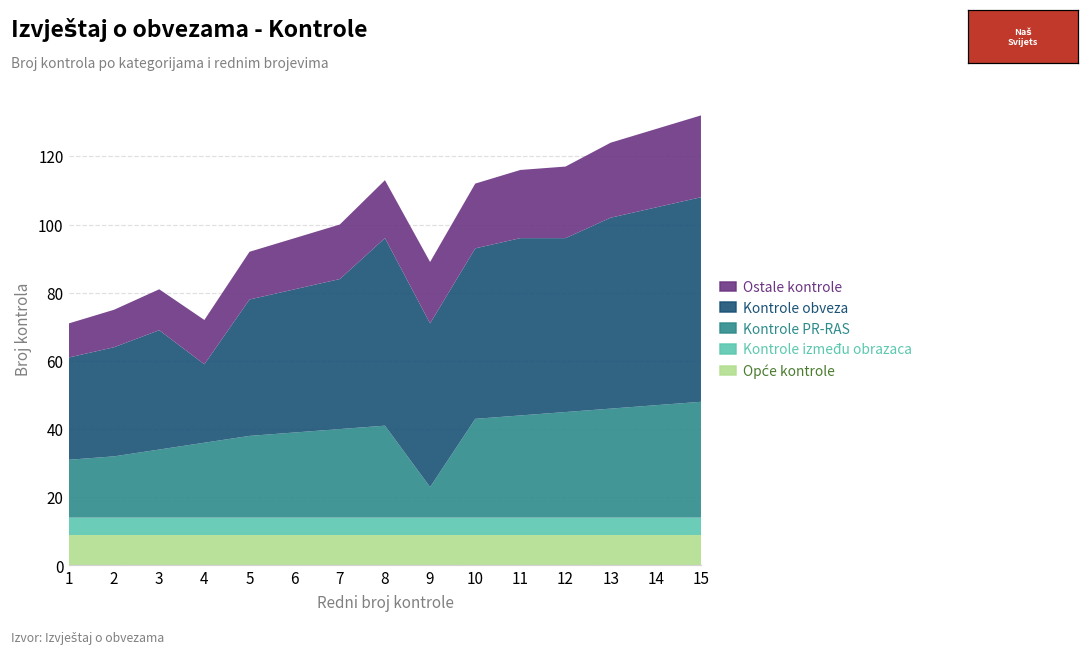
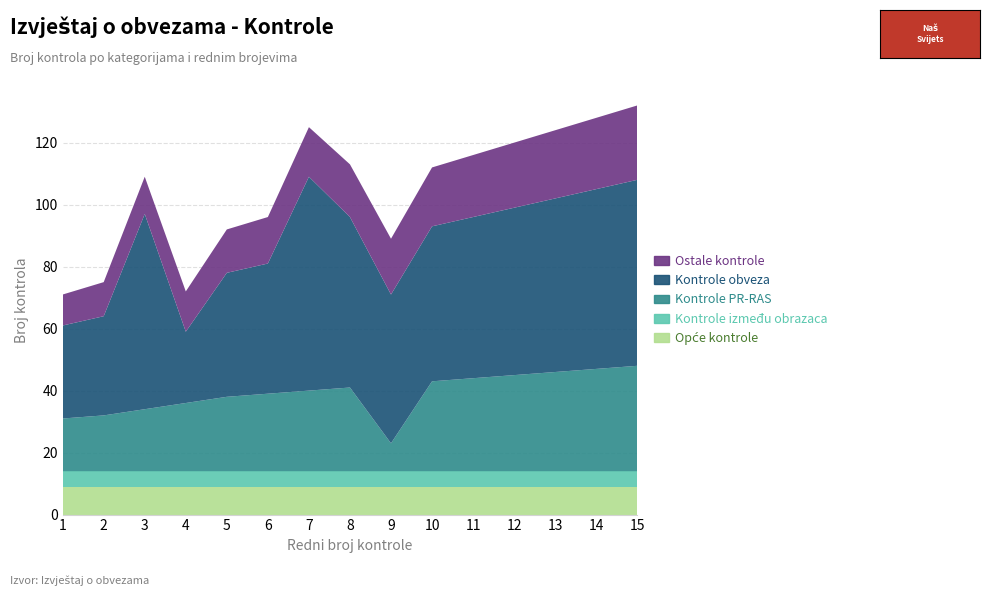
  {
    "Opće kontrole": {
      "1": 9,
      "2": 9,
      "3": 9,
      "4": 9,
      "5": 9,
      "6": 9,
      "7": 9,
      "8": 9,
      "9": 9,
      "10": 9,
      "11": 9,
      "12": 9,
      "13": 9,
      "14": 9,
      "15": 9
    },
    "Kontrole PR-RAS": {
      "1": 17,
      "2": 18,
      "3": 20,
      "4": 22,
      "5": 24,
      "6": 25,
      "7": 26,
      "8": 27,
      "9": 9,
      "10": 29,
      "11": 30,
      "12": 31,
      "13": 32,
      "14": 33,
      "15": 34
    },
    "Kontrole obveza": {
      "1": 30,
      "2": 32,
-     "3": 35,
+     "3": 63,
      "4": 23,
      "5": 40,
      "6": 42,
-     "7": 44,
+     "7": 69,
      "8": 55,
      "9": 48,
      "10": 50,
      "11": 52,
-     "12": 51,
+     "12": 54,
      "13": 56,
      "14": 58,
      "15": 60
    },
    "Ostale kontrole": {
      "1": 10,
      "2": 11,
      "3": 12,
      "4": 13,
      "5": 14,
      "6": 15,
      "7": 16,
      "8": 17,
      "9": 18,
      "10": 19,
      "11": 20,
      "12": 21,
      "13": 22,
      "14": 23,
      "15": 24
    }
  }
